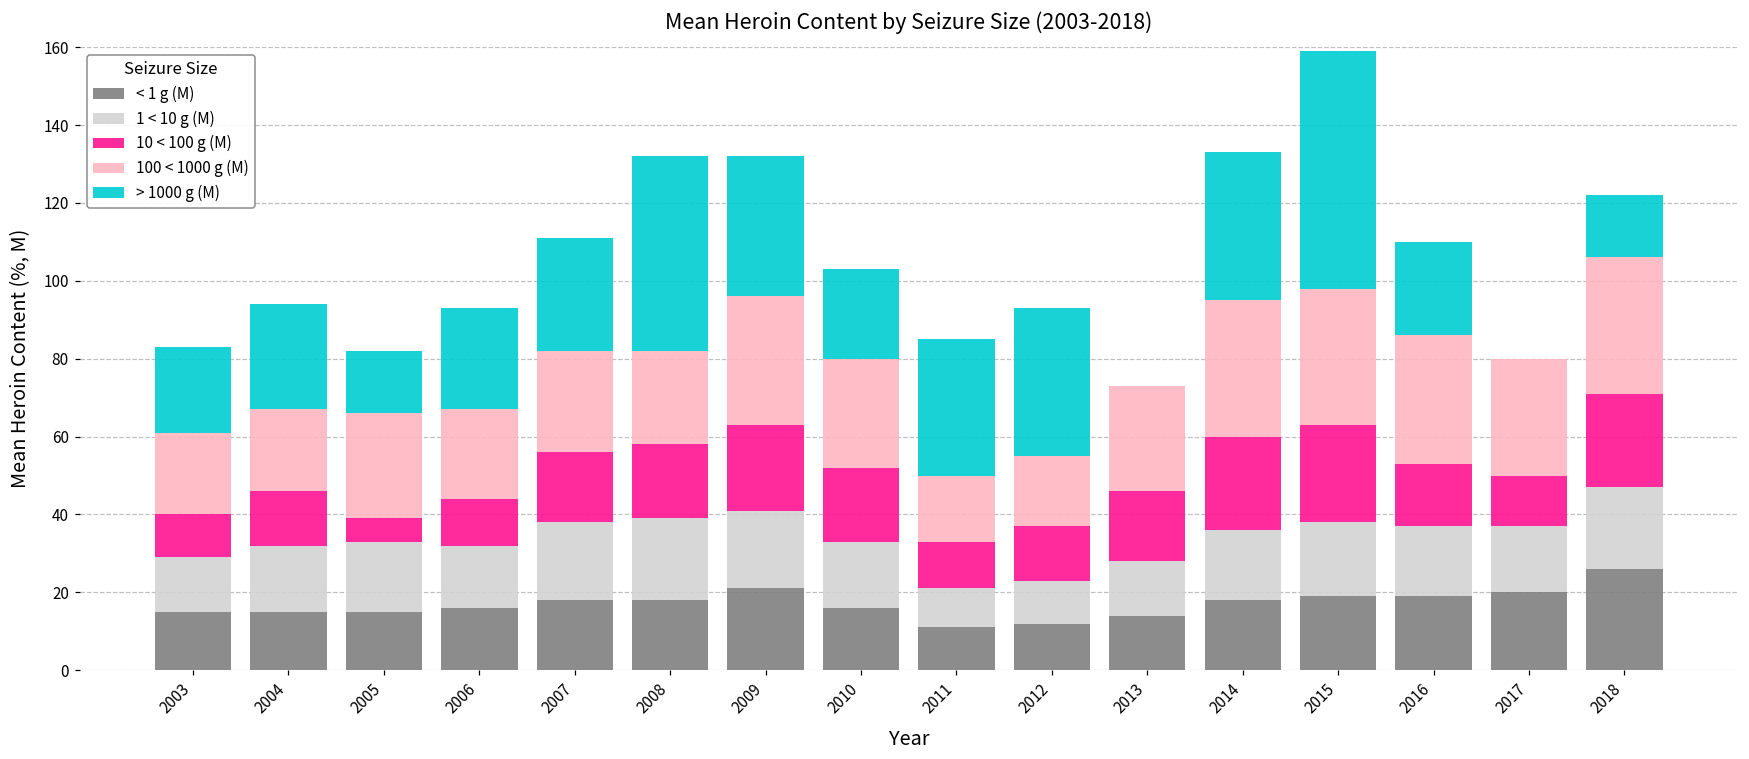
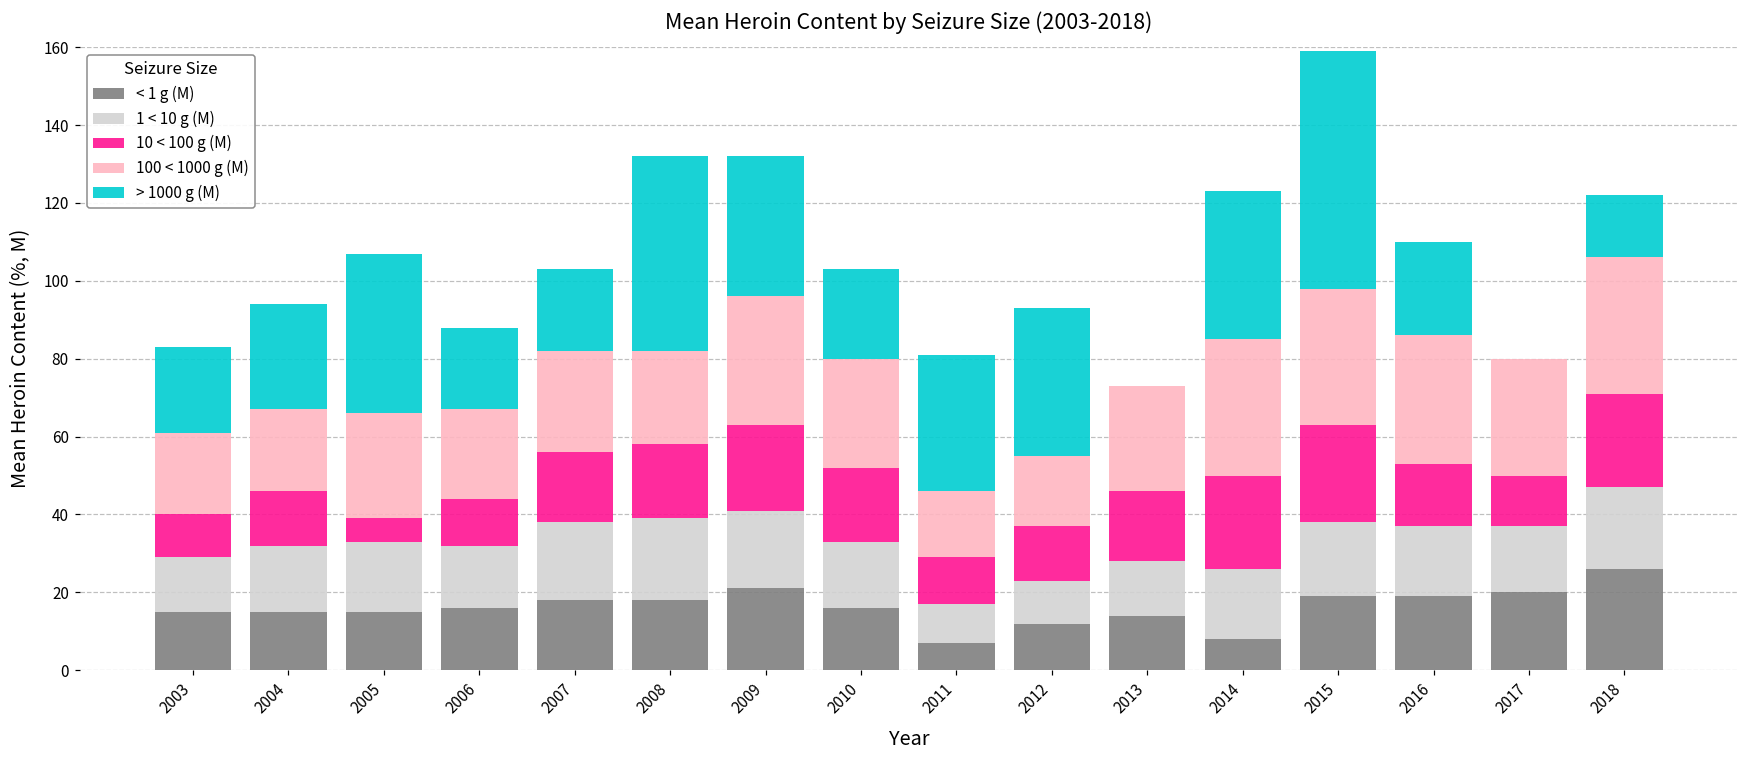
  {
    "< 1 g (M)": {
      "2003": 15,
      "2004": 15,
      "2005": 15,
      "2006": 16,
      "2007": 18,
      "2008": 18,
      "2009": 21,
      "2010": 16,
-     "2011": 11,
+     "2011": 7,
      "2012": 12,
      "2013": 14,
-     "2014": 18,
+     "2014": 8,
      "2015": 19,
      "2016": 19,
      "2017": 20,
      "2018": 26
    },
    "10 < 100 g (M)": {
      "2003": 11,
      "2004": 14,
      "2005": 6,
      "2006": 12,
      "2007": 18,
      "2008": 19,
      "2009": 22,
      "2010": 19,
      "2011": 12,
      "2012": 14,
      "2013": 18,
      "2014": 24,
      "2015": 25,
      "2016": 16,
      "2017": 13,
      "2018": 24
    },
    "> 1000 g (M)": {
      "2003": 22,
      "2004": 27,
-     "2005": 16,
-     "2006": 26,
-     "2007": 29,
+     "2005": 41,
+     "2006": 21,
+     "2007": 21,
      "2008": 50,
      "2009": 36,
      "2010": 23,
      "2011": 35,
      "2012": 38,
      "2013": 0,
      "2014": 38,
      "2015": 61,
      "2016": 24,
      "2017": 0,
      "2018": 16
    }
  }
